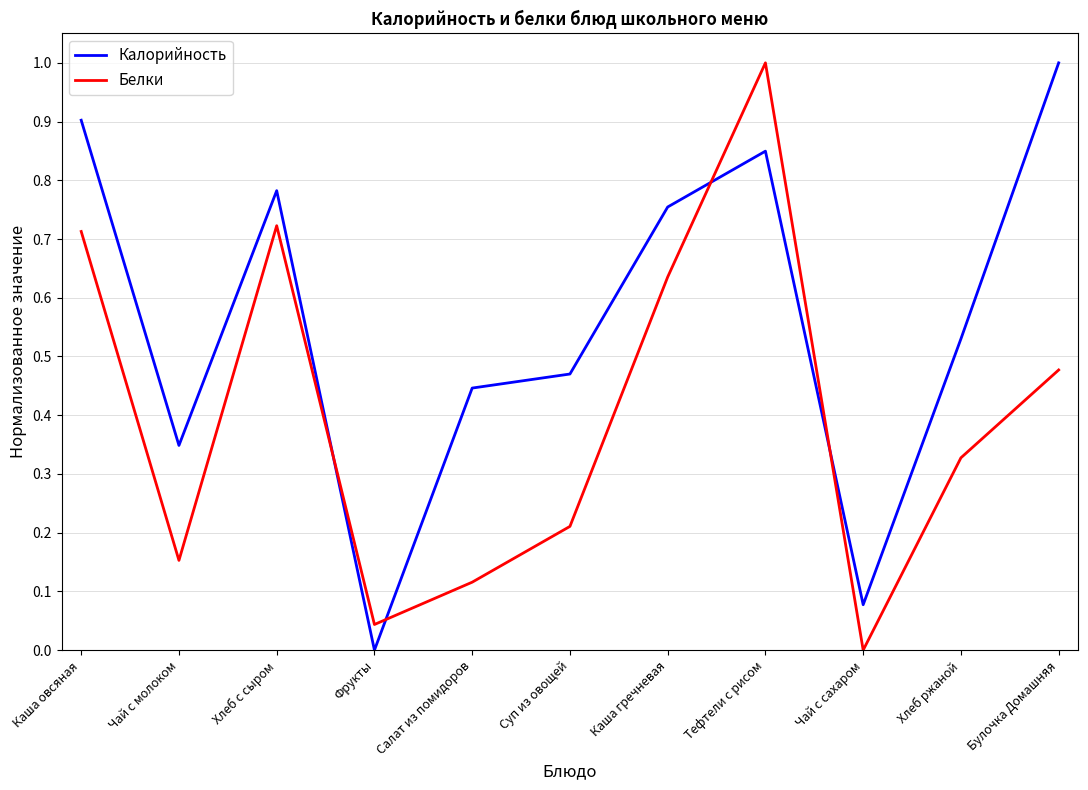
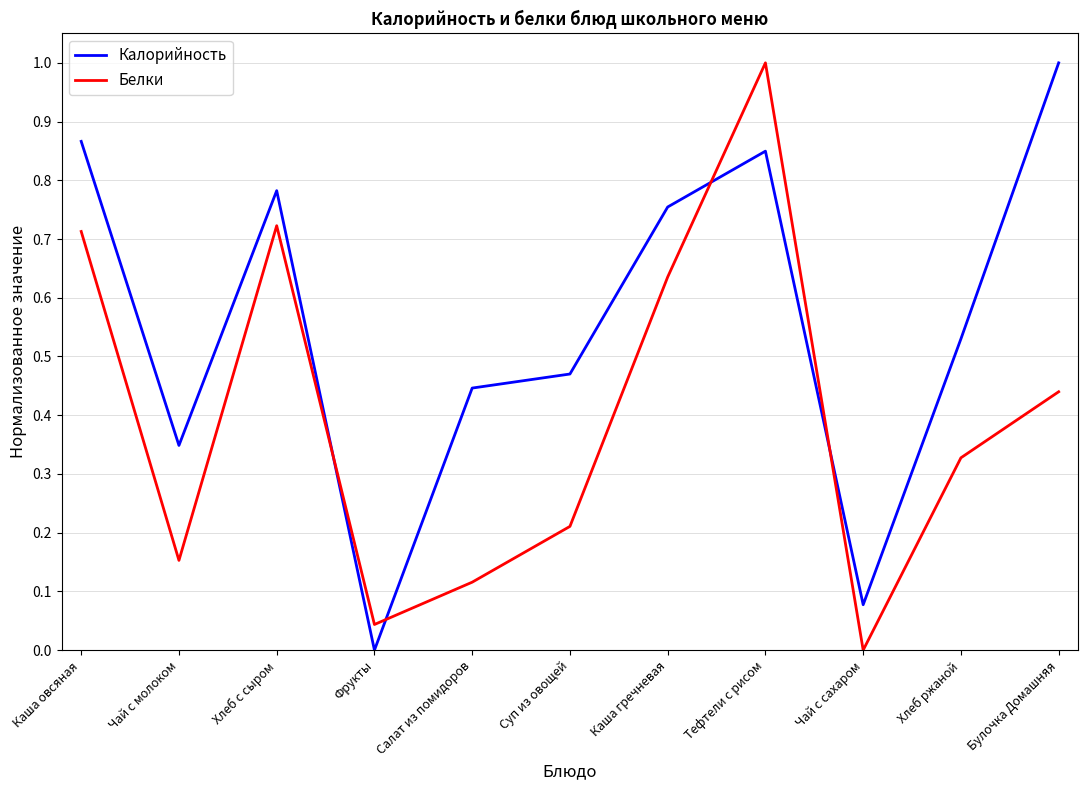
  {
    "Калорийность": {
-     "Каша овсяная": 0.90,
+     "Каша овсяная": 0.87,
      "Чай с молоком": 0.35,
      "Хлеб с сыром": 0.78,
      "Фрукты": 0.00,
      "Салат из помидоров": 0.45,
      "Суп из овощей": 0.47,
      "Каша гречневая": 0.75,
      "Тефтели с рисом": 0.85,
      "Чай с сахаром": 0.08,
      "Хлеб ржаной": 0.53,
      "Булочка Домашняя": 1.00
    },
    "Белки": {
      "Каша овсяная": 0.71,
      "Чай с молоком": 0.15,
      "Хлеб с сыром": 0.72,
      "Фрукты": 0.04,
      "Салат из помидоров": 0.12,
      "Суп из овощей": 0.21,
      "Каша гречневая": 0.64,
      "Тефтели с рисом": 1.00,
      "Чай с сахаром": 0.00,
      "Хлеб ржаной": 0.33,
-     "Булочка Домашняя": 0.48
+     "Булочка Домашняя": 0.44
    }
  }
